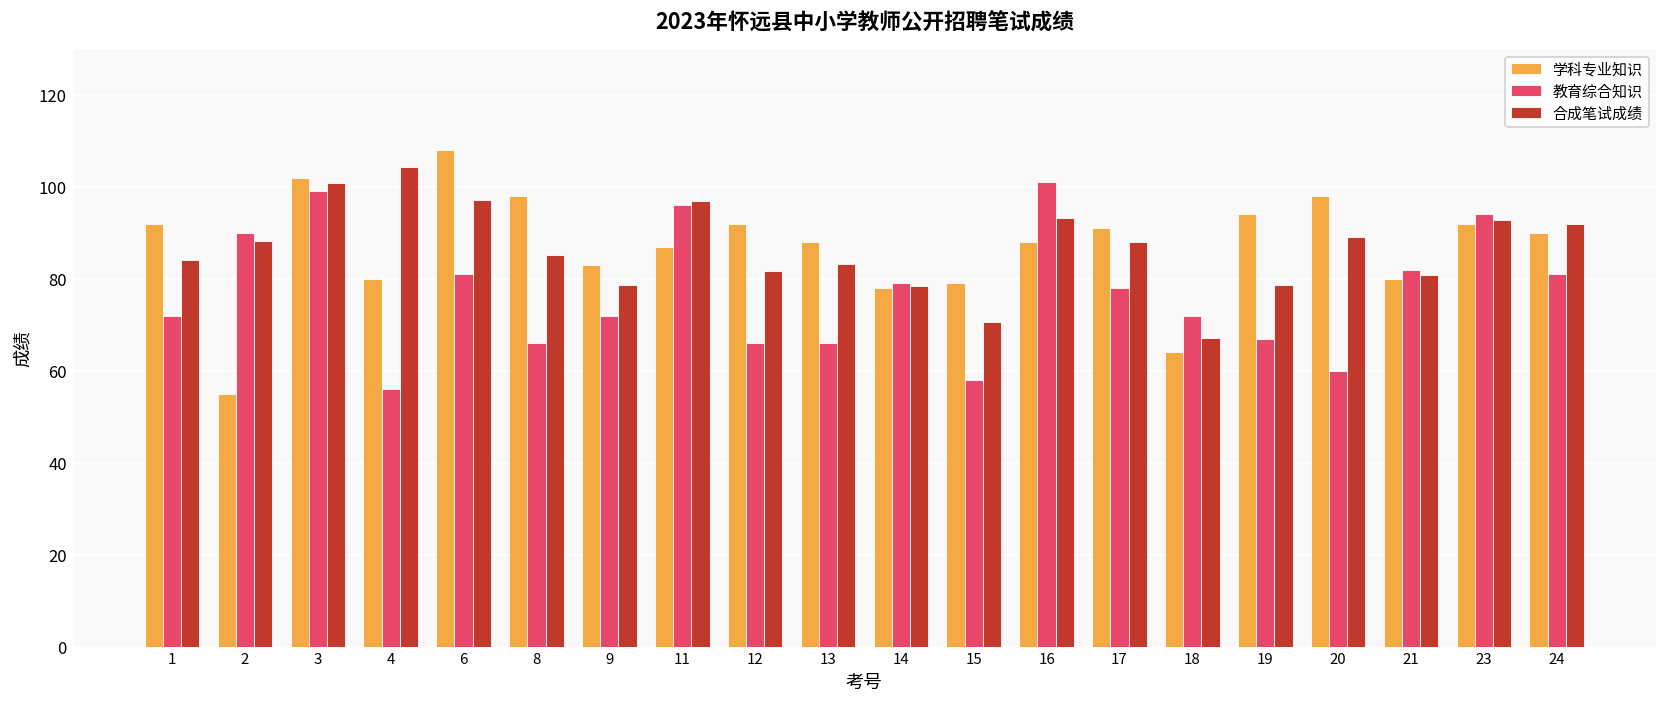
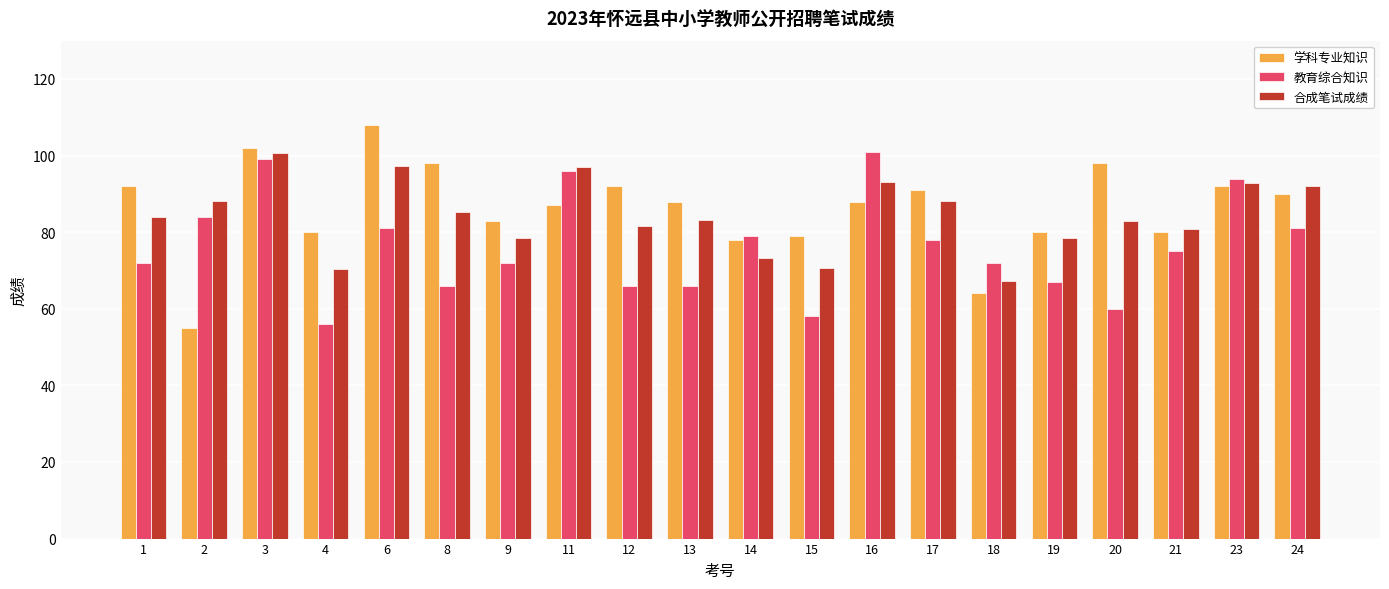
  {
    "学科专业知识": {
      "1": 92,
      "2": 55,
      "3": 102,
      "4": 80,
      "6": 108,
      "8": 98,
      "9": 83,
      "11": 87,
      "12": 92,
      "13": 88,
      "14": 78,
      "15": 79,
      "16": 88,
      "17": 91,
      "18": 64,
-     "19": 94,
+     "19": 80,
      "20": 98,
      "21": 80,
      "23": 92,
      "24": 90
    },
    "教育综合知识": {
      "1": 72,
-     "2": 90,
+     "2": 84,
      "3": 99,
      "4": 56,
      "6": 81,
      "8": 66,
      "9": 72,
      "11": 96,
      "12": 66,
      "13": 66,
      "14": 79,
      "15": 58,
      "16": 101,
      "17": 78,
      "18": 72,
      "19": 67,
      "20": 60,
-     "21": 82,
+     "21": 75,
      "23": 94,
      "24": 81
    },
    "合成笔试成绩": {
      "1": 84,
      "2": 88,
      "3": 101,
-     "4": 104,
+     "4": 70,
      "6": 97,
      "8": 85,
      "9": 79,
      "11": 97,
      "12": 82,
      "13": 83,
-     "14": 78,
+     "14": 73,
      "15": 71,
      "16": 93,
      "17": 88,
      "18": 67,
      "19": 79,
-     "20": 89,
+     "20": 83,
      "21": 81,
      "23": 93,
      "24": 92
    }
  }
